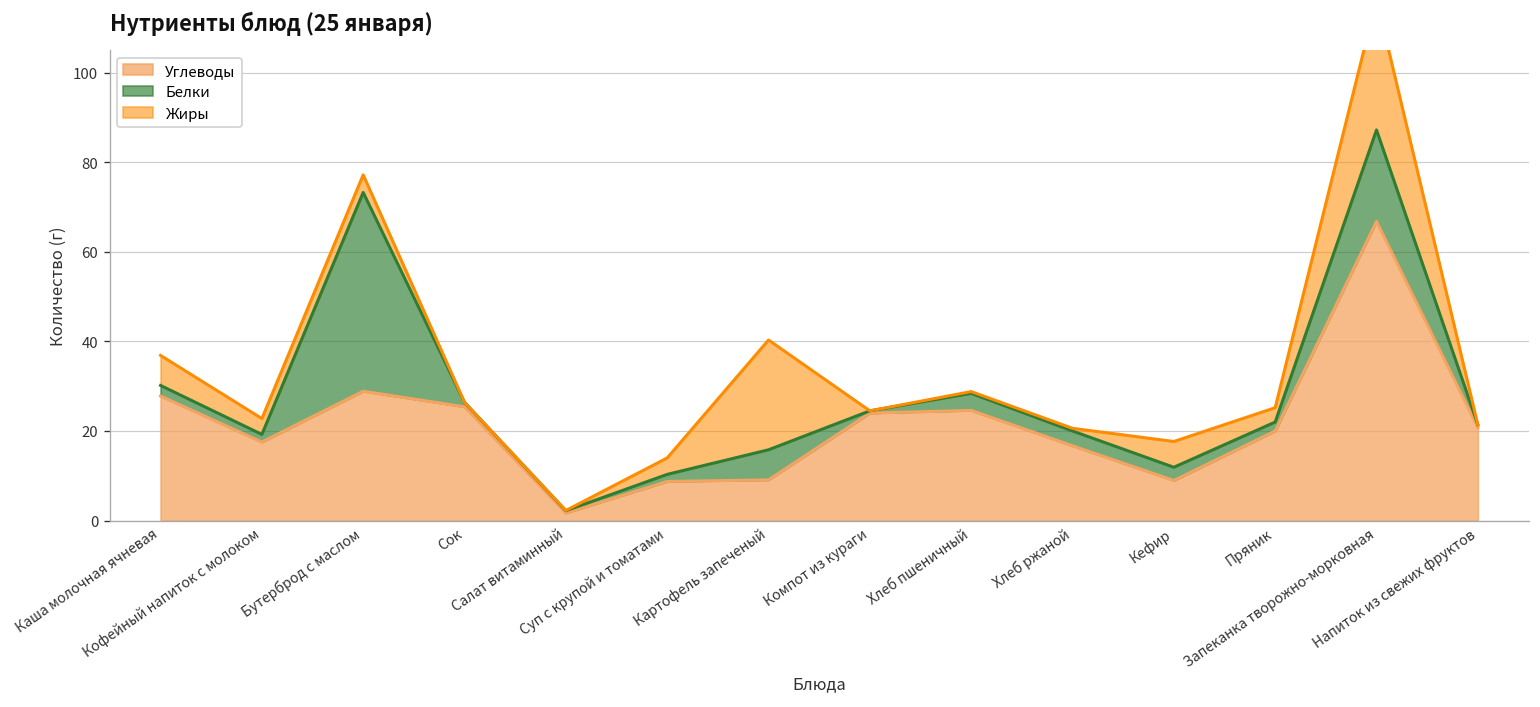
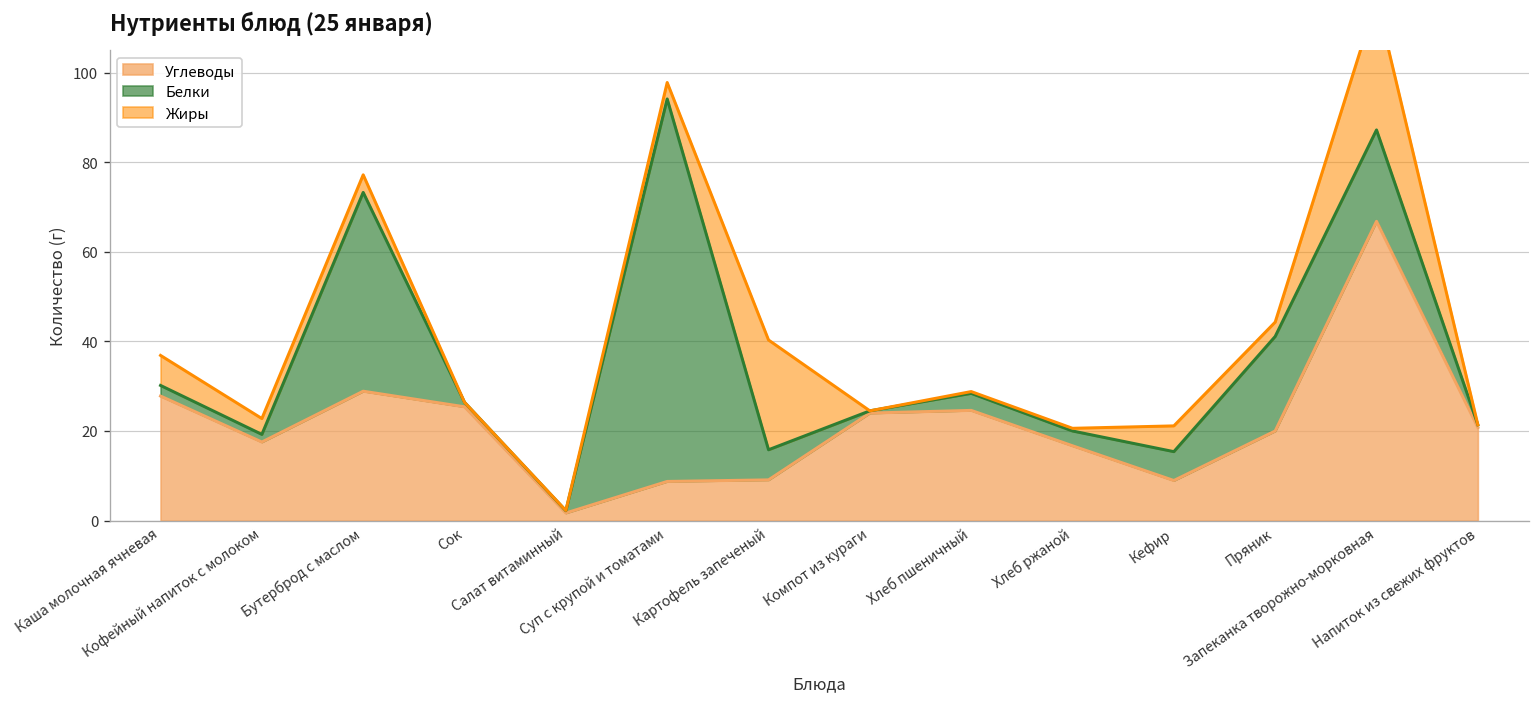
  {
    "Белки": {
      "Каша молочная ячневая": 2,
      "Кофейный напиток с молоком": 2,
      "Бутерброд с маслом": 44,
-     "Суп с крупой и томатами": 2,
+     "Суп с крупой и томатами": 85,
      "Картофель запеченый": 7,
-     "Кефир": 3,
-     "Пряник": 2,
+     "Кефир": 6,
+     "Пряник": 21,
      "Запеканка творожно-морковная": 20
    }
  }
